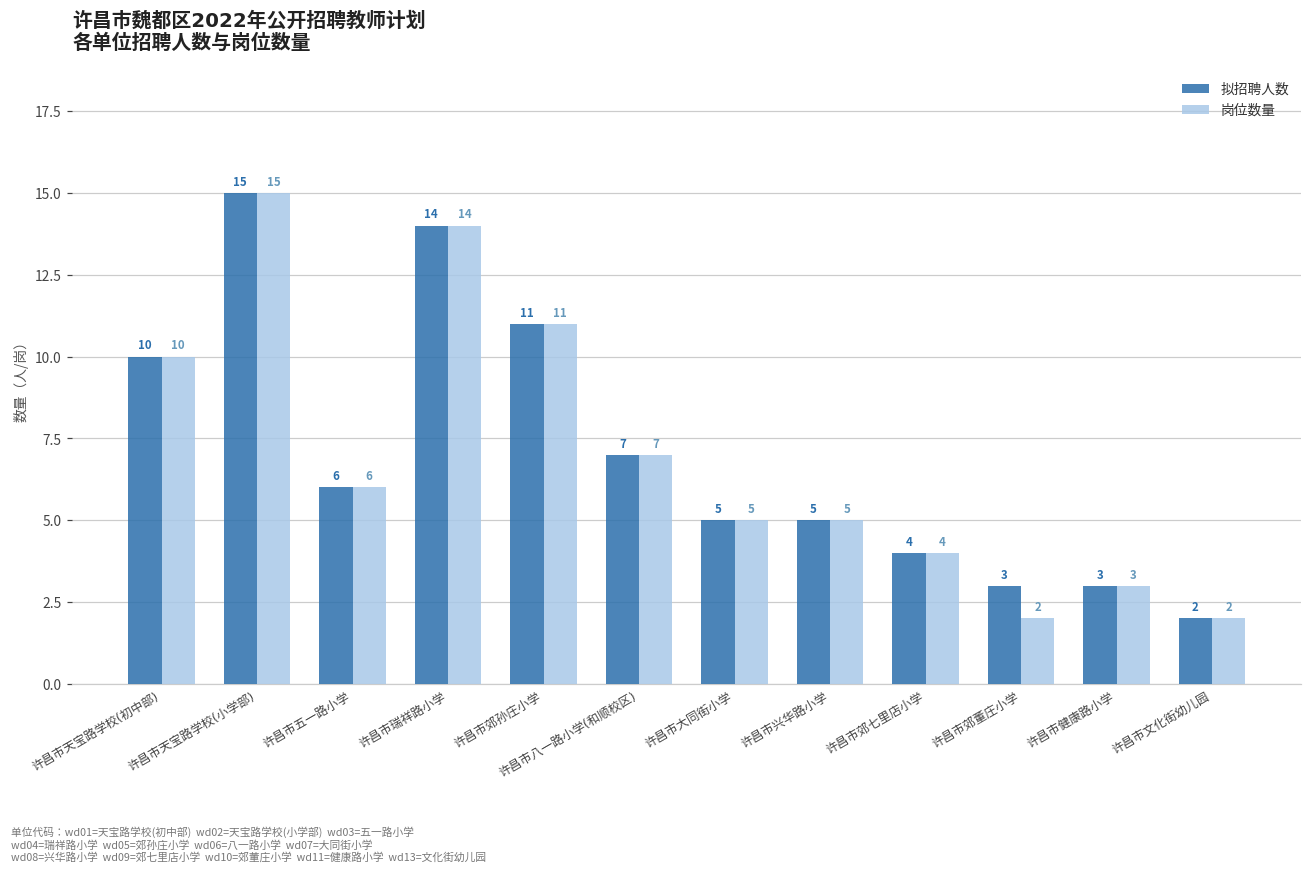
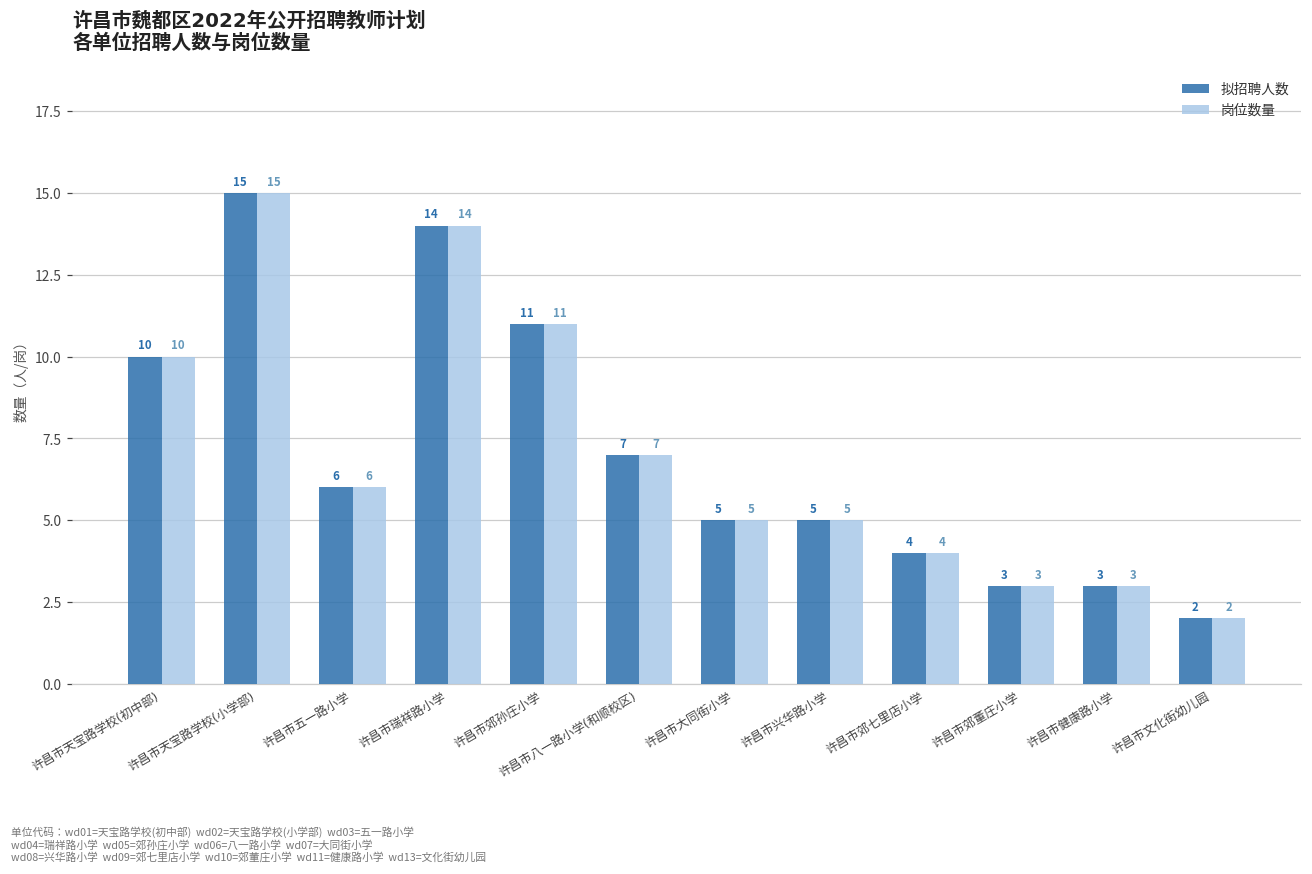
  {
    "拟招聘人数": {
      "许昌市天宝路学校(初中部)": 10,
      "许昌市天宝路学校(小学部)": 15,
      "许昌市五一路小学": 6,
      "许昌市瑞祥路小学": 14,
      "许昌市郊孙庄小学": 11,
      "许昌市八一路小学(和顺校区)": 7,
      "许昌市大同街小学": 5,
      "许昌市兴华路小学": 5,
      "许昌市郊七里店小学": 4,
      "许昌市郊董庄小学": 3,
      "许昌市健康路小学": 3,
      "许昌市文化街幼儿园": 2
    },
    "岗位数量": {
      "许昌市天宝路学校(初中部)": 10,
      "许昌市天宝路学校(小学部)": 15,
      "许昌市五一路小学": 6,
      "许昌市瑞祥路小学": 14,
      "许昌市郊孙庄小学": 11,
      "许昌市八一路小学(和顺校区)": 7,
      "许昌市大同街小学": 5,
      "许昌市兴华路小学": 5,
      "许昌市郊七里店小学": 4,
-     "许昌市郊董庄小学": 2,
+     "许昌市郊董庄小学": 3,
      "许昌市健康路小学": 3,
      "许昌市文化街幼儿园": 2
    }
  }
